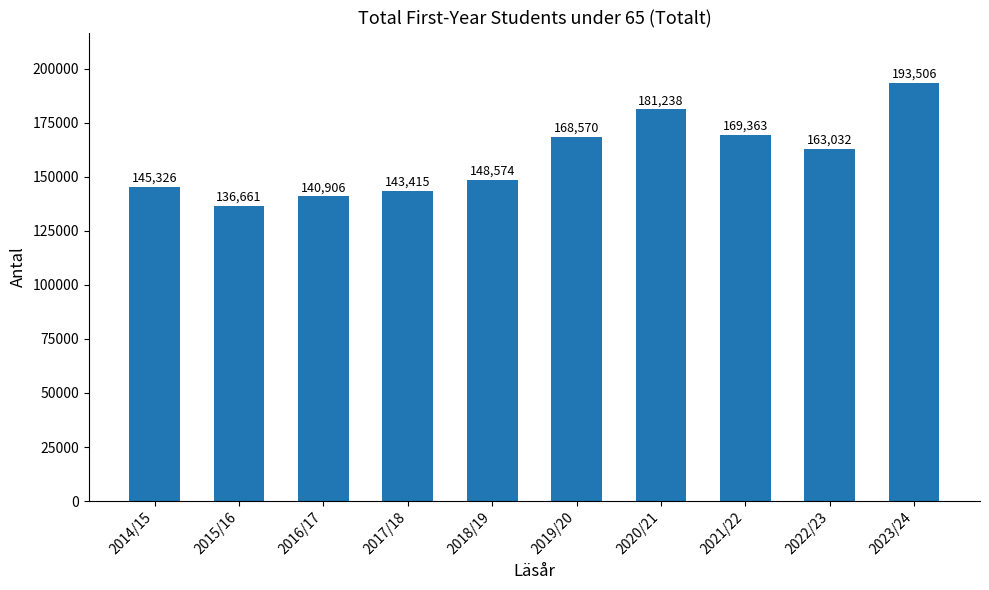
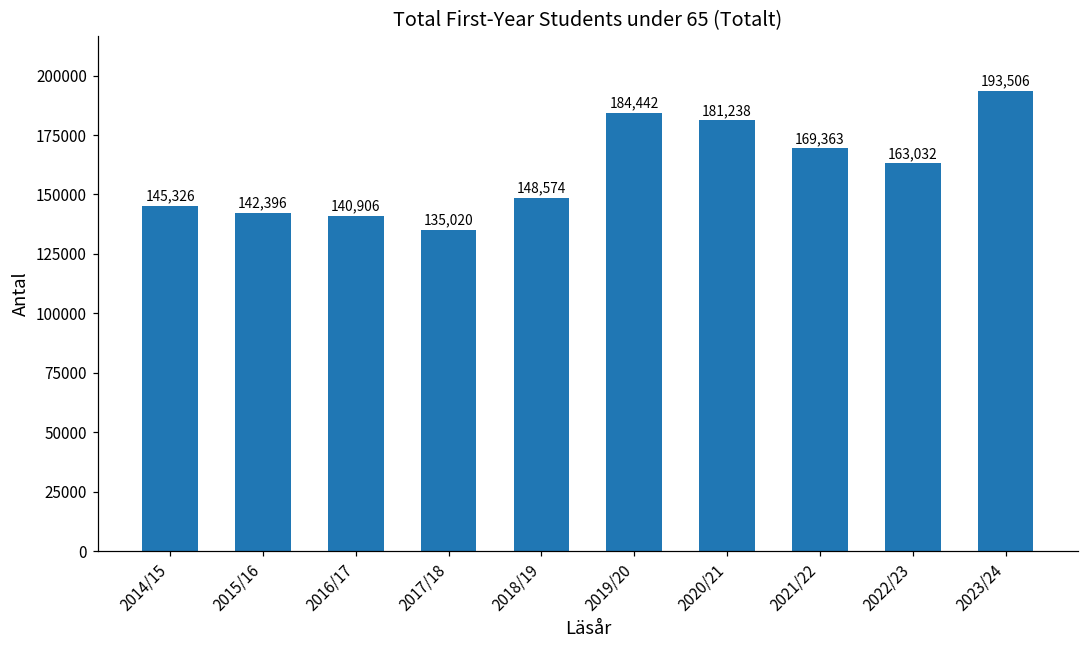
  {
    "2014/15": "145,326",
-   "2015/16": "136,661",
+   "2015/16": "142,396",
    "2016/17": "140,906",
-   "2017/18": "143,415",
+   "2017/18": "135,020",
    "2018/19": "148,574",
-   "2019/20": "168,570",
+   "2019/20": "184,442",
    "2020/21": "181,238",
    "2021/22": "169,363",
    "2022/23": "163,032",
    "2023/24": "193,506"
  }
